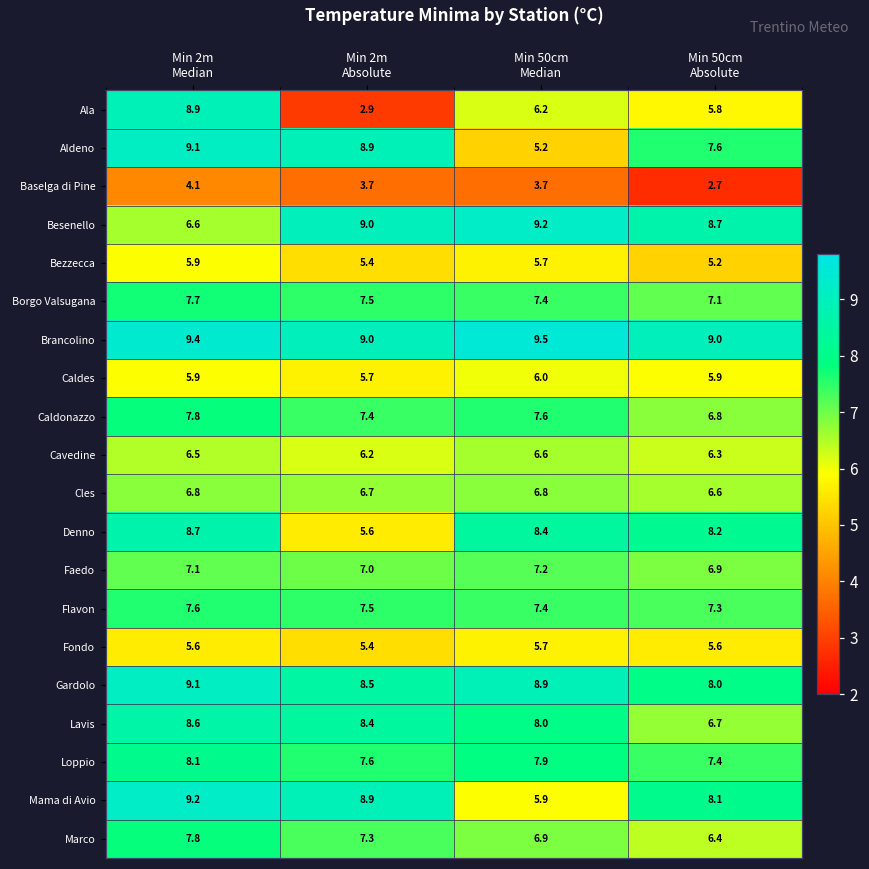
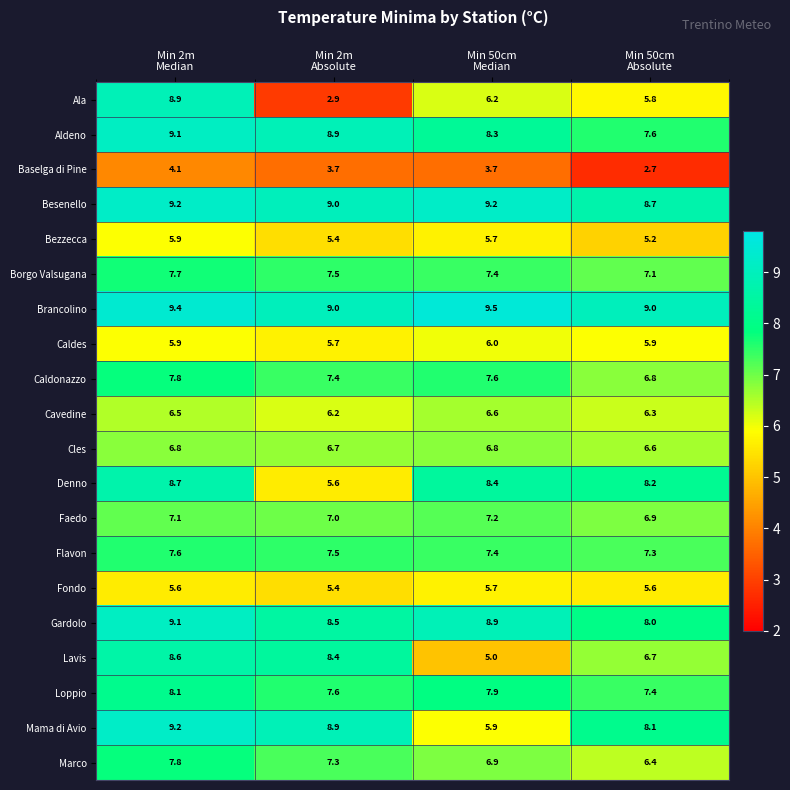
  {
    "Ala": {
      "Min 2m Median": 8.9,
      "Min 2m Absolute": 2.9,
      "Min 50cm Median": 6.2,
      "Min 50cm Absolute": 5.8
    },
    "Aldeno": {
      "Min 2m Median": 9.1,
      "Min 2m Absolute": 8.9,
-     "Min 50cm Median": 5.2,
+     "Min 50cm Median": 8.3,
      "Min 50cm Absolute": 7.6
    },
    "Baselga di Pine": {
      "Min 2m Median": 4.1,
      "Min 2m Absolute": 3.7,
      "Min 50cm Median": 3.7,
      "Min 50cm Absolute": 2.7
    },
    "Besenello": {
-     "Min 2m Median": 6.6,
+     "Min 2m Median": 9.2,
      "Min 2m Absolute": 9.0,
      "Min 50cm Median": 9.2,
      "Min 50cm Absolute": 8.7
    },
    "Bezzecca": {
      "Min 2m Median": 5.9,
      "Min 2m Absolute": 5.4,
      "Min 50cm Median": 5.7,
      "Min 50cm Absolute": 5.2
    },
    "Borgo Valsugana": {
      "Min 2m Median": 7.7,
      "Min 2m Absolute": 7.5,
      "Min 50cm Median": 7.4,
      "Min 50cm Absolute": 7.1
    },
    "Brancolino": {
      "Min 2m Median": 9.4,
      "Min 2m Absolute": 9.0,
      "Min 50cm Median": 9.5,
      "Min 50cm Absolute": 9.0
    },
    "Caldes": {
      "Min 2m Median": 5.9,
      "Min 2m Absolute": 5.7,
      "Min 50cm Median": 6.0,
      "Min 50cm Absolute": 5.9
    },
    "Caldonazzo": {
      "Min 2m Median": 7.8,
      "Min 2m Absolute": 7.4,
      "Min 50cm Median": 7.6,
      "Min 50cm Absolute": 6.8
    },
    "Cavedine": {
      "Min 2m Median": 6.5,
      "Min 2m Absolute": 6.2,
      "Min 50cm Median": 6.6,
      "Min 50cm Absolute": 6.3
    },
    "Cles": {
      "Min 2m Median": 6.8,
      "Min 2m Absolute": 6.7,
      "Min 50cm Median": 6.8,
      "Min 50cm Absolute": 6.6
    },
    "Denno": {
      "Min 2m Median": 8.7,
      "Min 2m Absolute": 5.6,
      "Min 50cm Median": 8.4,
      "Min 50cm Absolute": 8.2
    },
    "Faedo": {
      "Min 2m Median": 7.1,
      "Min 2m Absolute": 7.0,
      "Min 50cm Median": 7.2,
      "Min 50cm Absolute": 6.9
    },
    "Flavon": {
      "Min 2m Median": 7.6,
      "Min 2m Absolute": 7.5,
      "Min 50cm Median": 7.4,
      "Min 50cm Absolute": 7.3
    },
    "Fondo": {
      "Min 2m Median": 5.6,
      "Min 2m Absolute": 5.4,
      "Min 50cm Median": 5.7,
      "Min 50cm Absolute": 5.6
    },
    "Gardolo": {
      "Min 2m Median": 9.1,
      "Min 2m Absolute": 8.5,
      "Min 50cm Median": 8.9,
      "Min 50cm Absolute": 8.0
    },
    "Lavis": {
      "Min 2m Median": 8.6,
      "Min 2m Absolute": 8.4,
-     "Min 50cm Median": 8.0,
+     "Min 50cm Median": 5.0,
      "Min 50cm Absolute": 6.7
    },
    "Loppio": {
      "Min 2m Median": 8.1,
      "Min 2m Absolute": 7.6,
      "Min 50cm Median": 7.9,
      "Min 50cm Absolute": 7.4
    },
    "Mama di Avio": {
      "Min 2m Median": 9.2,
      "Min 2m Absolute": 8.9,
      "Min 50cm Median": 5.9,
      "Min 50cm Absolute": 8.1
    },
    "Marco": {
      "Min 2m Median": 7.8,
      "Min 2m Absolute": 7.3,
      "Min 50cm Median": 6.9,
      "Min 50cm Absolute": 6.4
    }
  }
